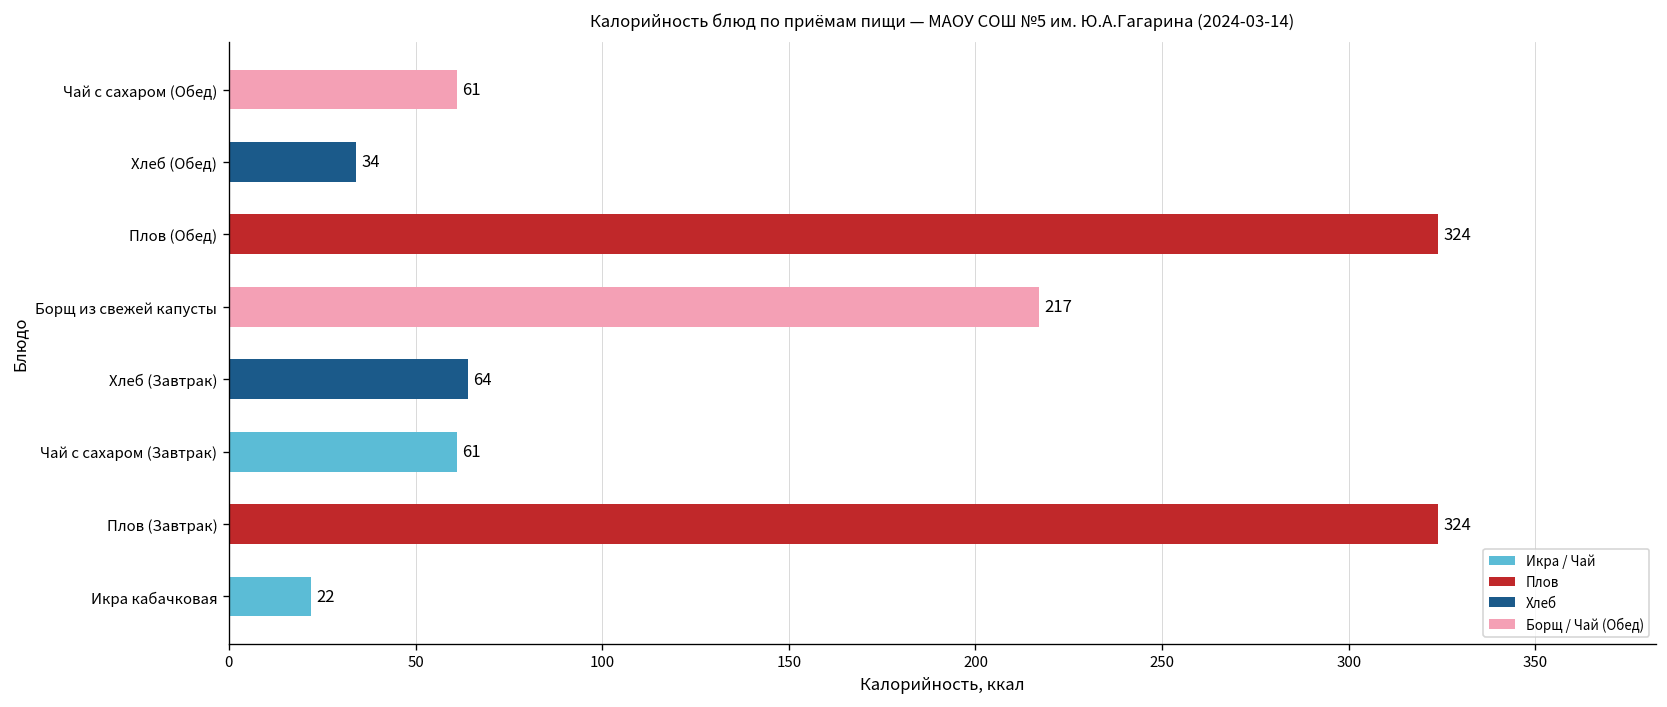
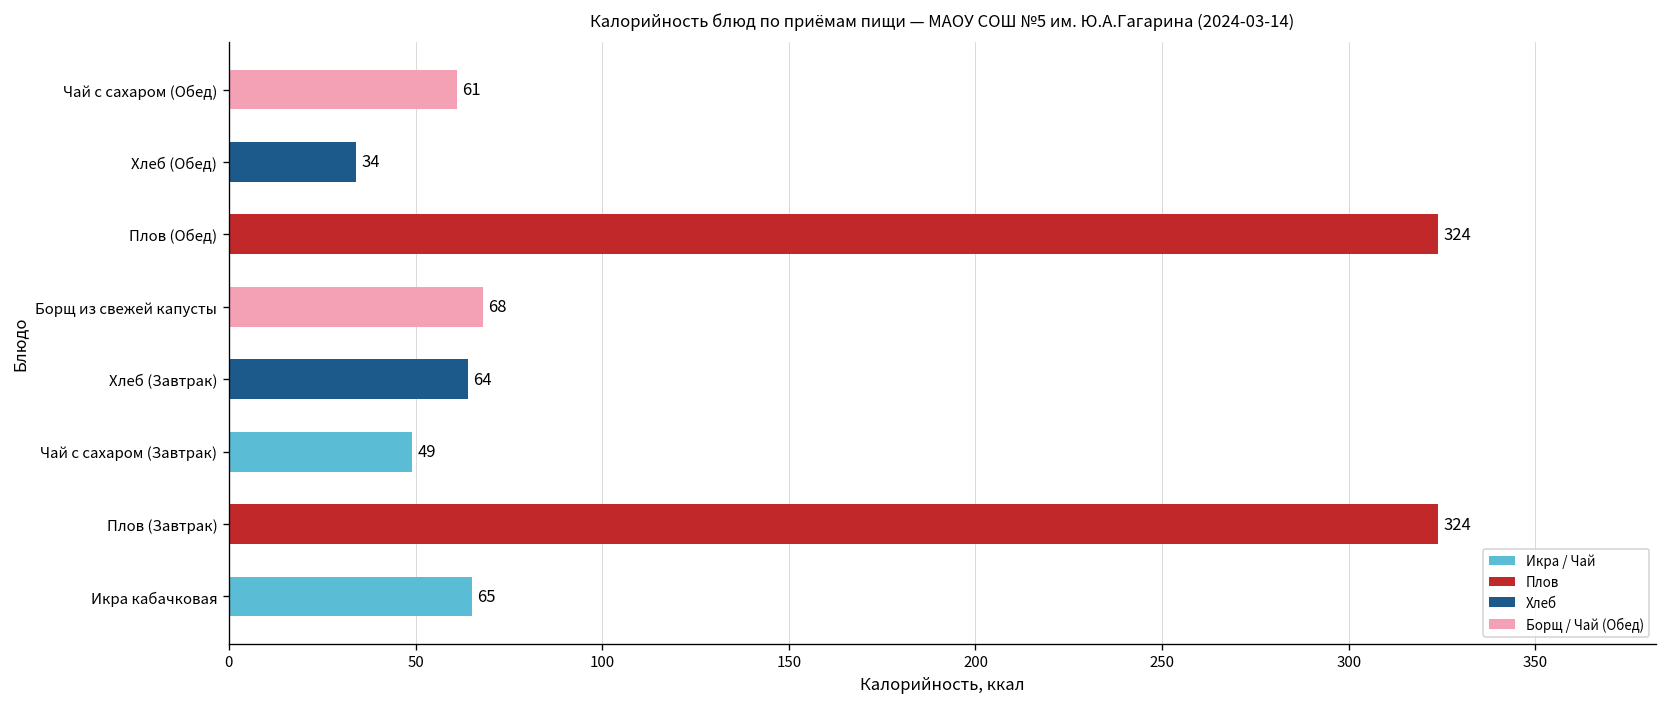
  {
    "Чай с сахаром (Обед)": 61,
    "Хлеб (Обед)": 34,
    "Плов (Обед)": 324,
-   "Борщ из свежей капусты": 217,
+   "Борщ из свежей капусты": 68,
    "Хлеб (Завтрак)": 64,
-   "Чай с сахаром (Завтрак)": 61,
+   "Чай с сахаром (Завтрак)": 49,
    "Плов (Завтрак)": 324,
-   "Икра кабачковая": 22
+   "Икра кабачковая": 65
  }
